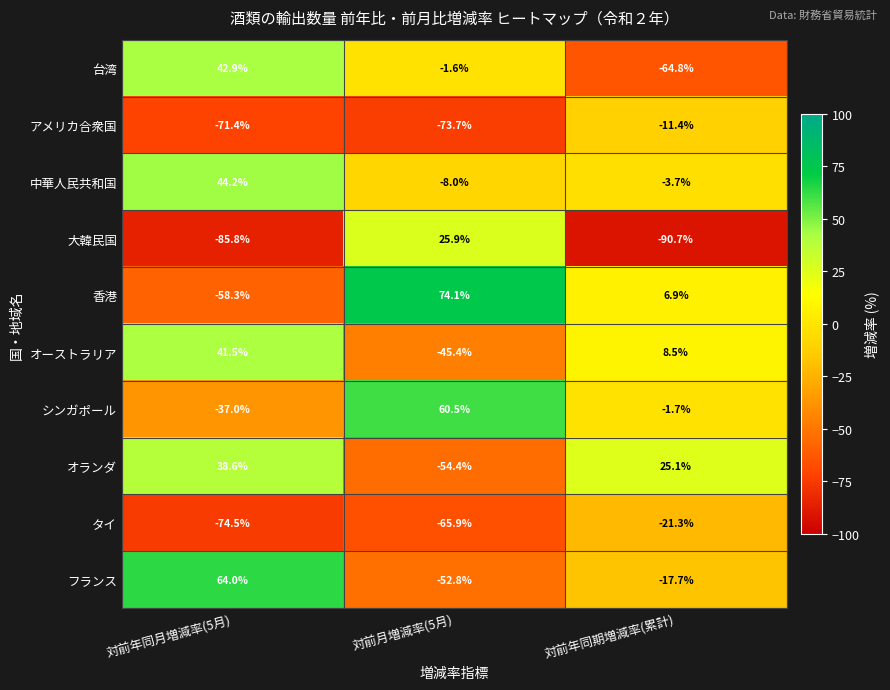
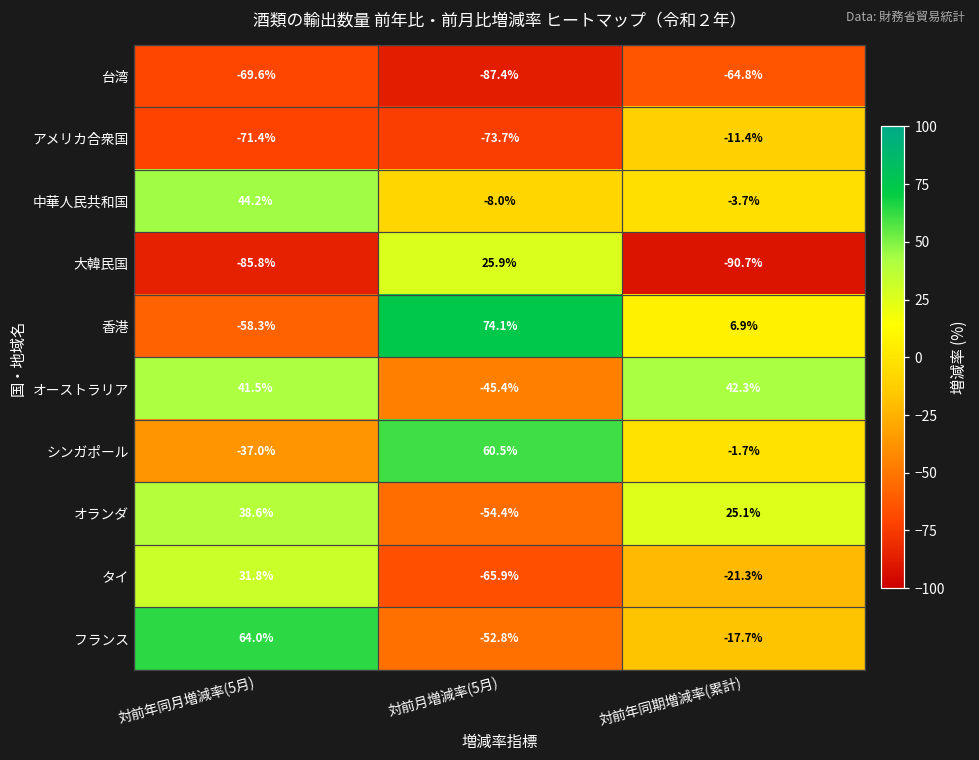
  {
    "台湾": {
-     "対前年同月増減率(5月)": "42.9%",
-     "対前月増減率(5月)": "-1.6%",
+     "対前年同月増減率(5月)": "-69.6%",
+     "対前月増減率(5月)": "-87.4%",
      "対前年同期増減率(累計)": "-64.8%"
    },
    "アメリカ合衆国": {
      "対前年同月増減率(5月)": "-71.4%",
      "対前月増減率(5月)": "-73.7%",
      "対前年同期増減率(累計)": "-11.4%"
    },
    "中華人民共和国": {
      "対前年同月増減率(5月)": "44.2%",
      "対前月増減率(5月)": "-8.0%",
      "対前年同期増減率(累計)": "-3.7%"
    },
    "大韓民国": {
      "対前年同月増減率(5月)": "-85.8%",
      "対前月増減率(5月)": "25.9%",
      "対前年同期増減率(累計)": "-90.7%"
    },
    "香港": {
      "対前年同月増減率(5月)": "-58.3%",
      "対前月増減率(5月)": "74.1%",
      "対前年同期増減率(累計)": "6.9%"
    },
    "オーストラリア": {
      "対前年同月増減率(5月)": "41.5%",
      "対前月増減率(5月)": "-45.4%",
-     "対前年同期増減率(累計)": "8.5%"
+     "対前年同期増減率(累計)": "42.3%"
    },
    "シンガポール": {
      "対前年同月増減率(5月)": "-37.0%",
      "対前月増減率(5月)": "60.5%",
      "対前年同期増減率(累計)": "-1.7%"
    },
    "オランダ": {
      "対前年同月増減率(5月)": "38.6%",
      "対前月増減率(5月)": "-54.4%",
      "対前年同期増減率(累計)": "25.1%"
    },
    "タイ": {
-     "対前年同月増減率(5月)": "-74.5%",
+     "対前年同月増減率(5月)": "31.8%",
      "対前月増減率(5月)": "-65.9%",
      "対前年同期増減率(累計)": "-21.3%"
    },
    "フランス": {
      "対前年同月増減率(5月)": "64.0%",
      "対前月増減率(5月)": "-52.8%",
      "対前年同期増減率(累計)": "-17.7%"
    }
  }
